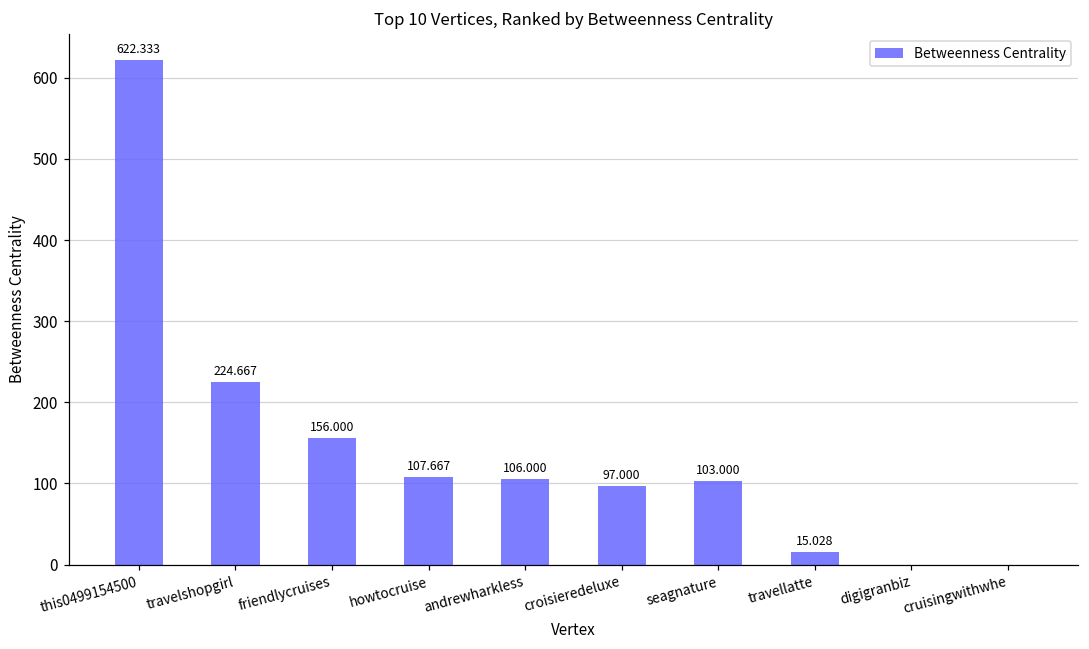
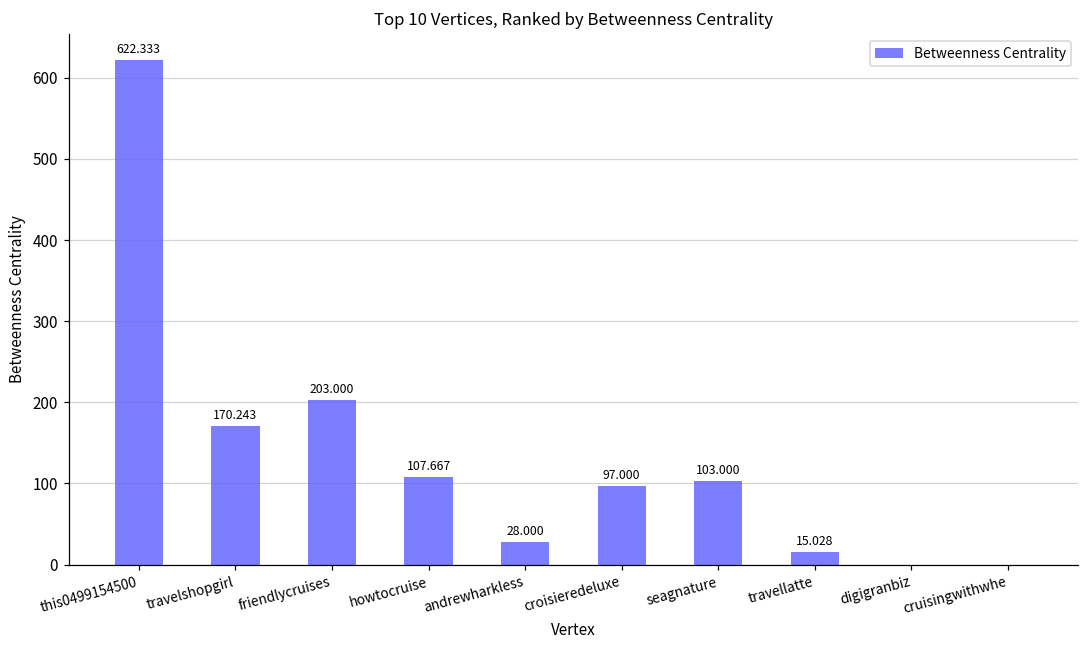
  {
    "this0499154500": 622.333,
-   "travelshopgirl": 224.667,
-   "friendlycruises": 156.000,
+   "travelshopgirl": 170.243,
+   "friendlycruises": 203.000,
    "howtocruise": 107.667,
-   "andrewharkless": 106.000,
+   "andrewharkless": 28.000,
    "croisieredeluxe": 97.000,
    "seagnature": 103.000,
    "travellatte": 15.028
  }
